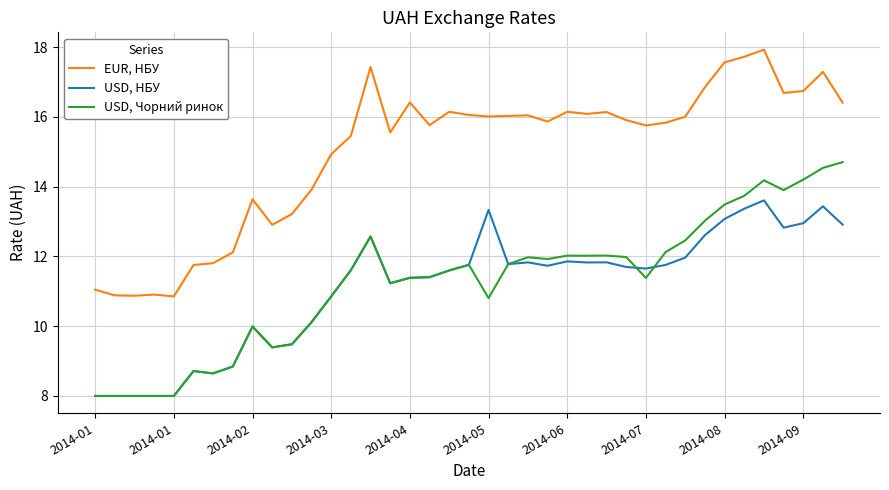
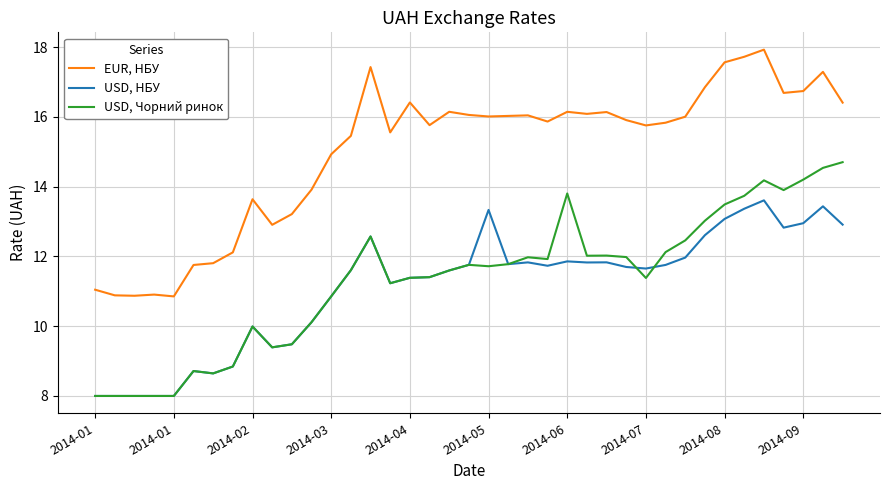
  {
    "EUR, НБУ": {
      "2014-02": 13.6,
      "2014-03": 14.9,
      "2014-04": 16.4,
      "2014-05": 16.0,
      "2014-06": 16.1,
      "2014-07": 15.8,
      "2014-08": 17.6,
      "2014-09": 16.7
    },
    "USD, НБУ": {
      "2014-05": 13.3,
      "2014-06": 11.9,
      "2014-07": 11.6,
      "2014-08": 13.1,
      "2014-09": 13.0
    },
    "USD, Чорний ринок": {
-     "2014-05": 10.8,
-     "2014-06": 12.0,
+     "2014-05": 11.7,
+     "2014-06": 13.8,
      "2014-07": 11.4,
      "2014-08": 13.5,
      "2014-09": 14.2
    }
  }
